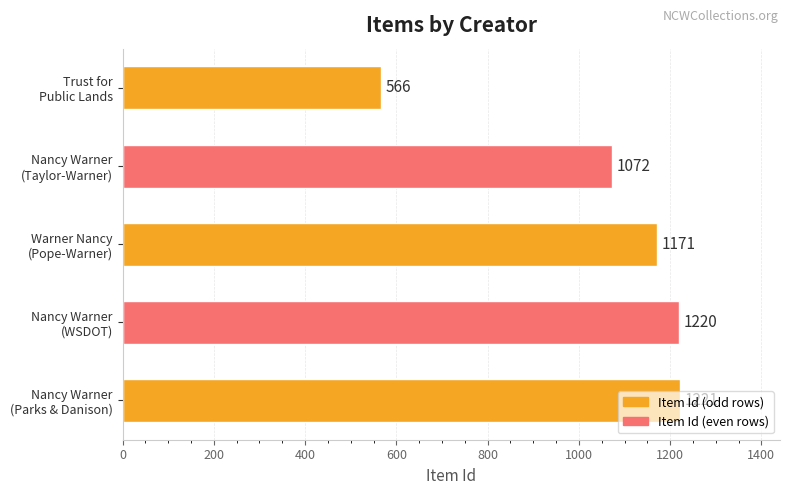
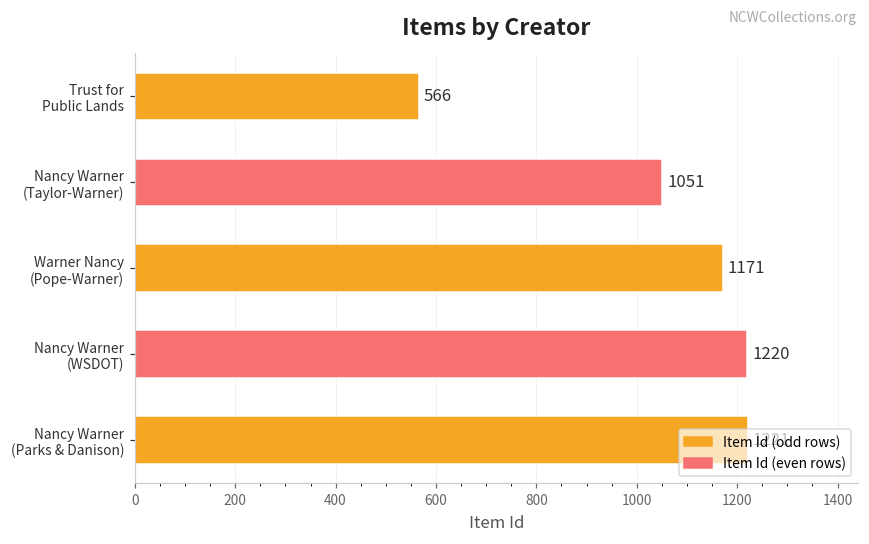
  {
    "Trust for Public Lands": 566,
-   "Nancy Warner (Taylor-Warner)": 1072,
+   "Nancy Warner (Taylor-Warner)": 1051,
    "Warner Nancy (Pope-Warner)": 1171,
    "Nancy Warner (WSDOT)": 1220
  }
